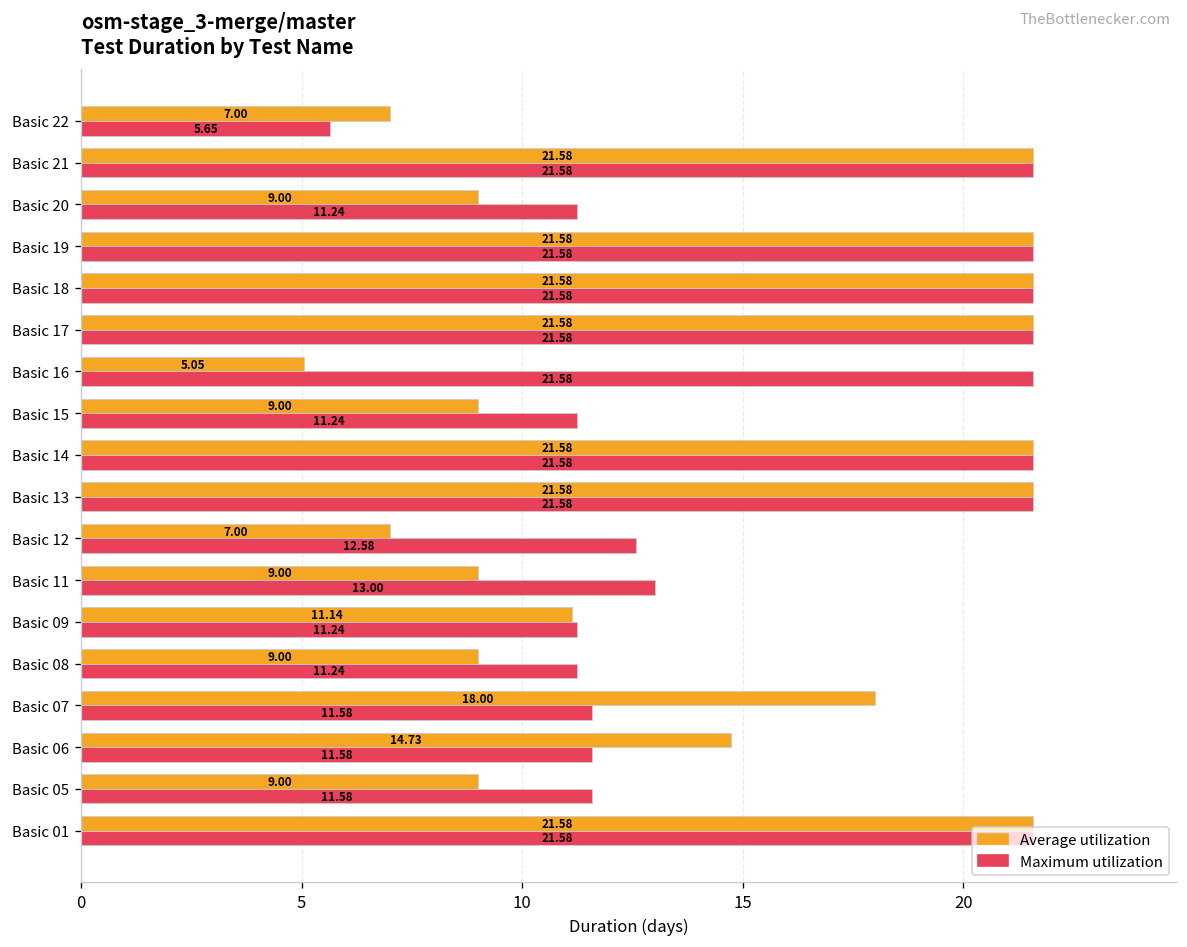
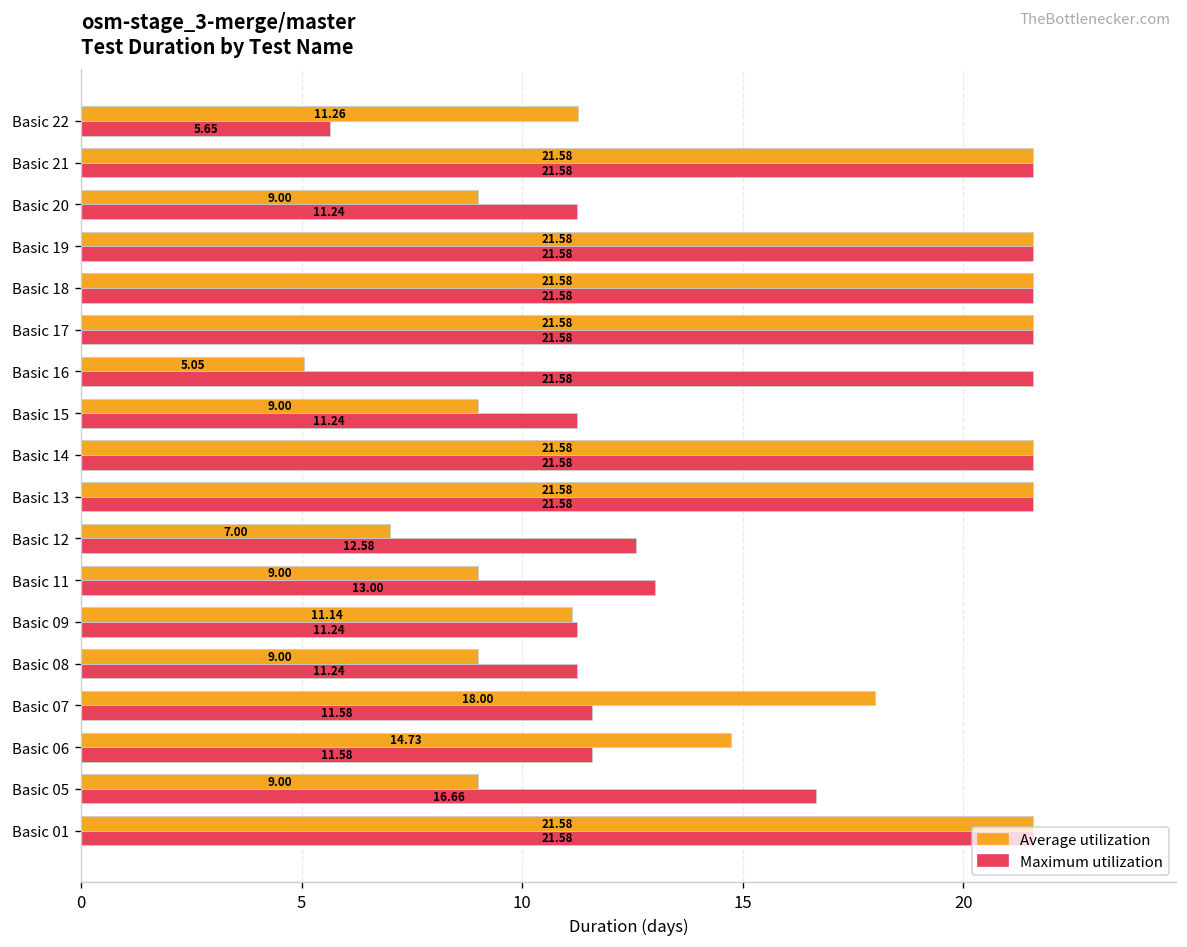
  {
    "Average utilization": {
-     "Basic 22": 7.00,
+     "Basic 22": 11.26,
      "Basic 21": 21.58,
      "Basic 20": 9.00,
      "Basic 19": 21.58,
      "Basic 18": 21.58,
      "Basic 17": 21.58,
      "Basic 16": 5.05,
      "Basic 15": 9.00,
      "Basic 14": 21.58,
      "Basic 13": 21.58,
      "Basic 12": 7.00,
      "Basic 11": 9.00,
      "Basic 09": 11.14,
      "Basic 08": 9.00,
      "Basic 07": 18.00,
      "Basic 06": 14.73,
      "Basic 05": 9.00,
      "Basic 01": 21.58
    },
    "Maximum utilization": {
      "Basic 22": 5.65,
      "Basic 21": 21.58,
      "Basic 20": 11.24,
      "Basic 19": 21.58,
      "Basic 18": 21.58,
      "Basic 17": 21.58,
      "Basic 16": 21.58,
      "Basic 15": 11.24,
      "Basic 14": 21.58,
      "Basic 13": 21.58,
      "Basic 12": 12.58,
      "Basic 11": 13.00,
      "Basic 09": 11.24,
      "Basic 08": 11.24,
      "Basic 07": 11.58,
      "Basic 06": 11.58,
-     "Basic 05": 11.58
+     "Basic 05": 16.66
    }
  }
